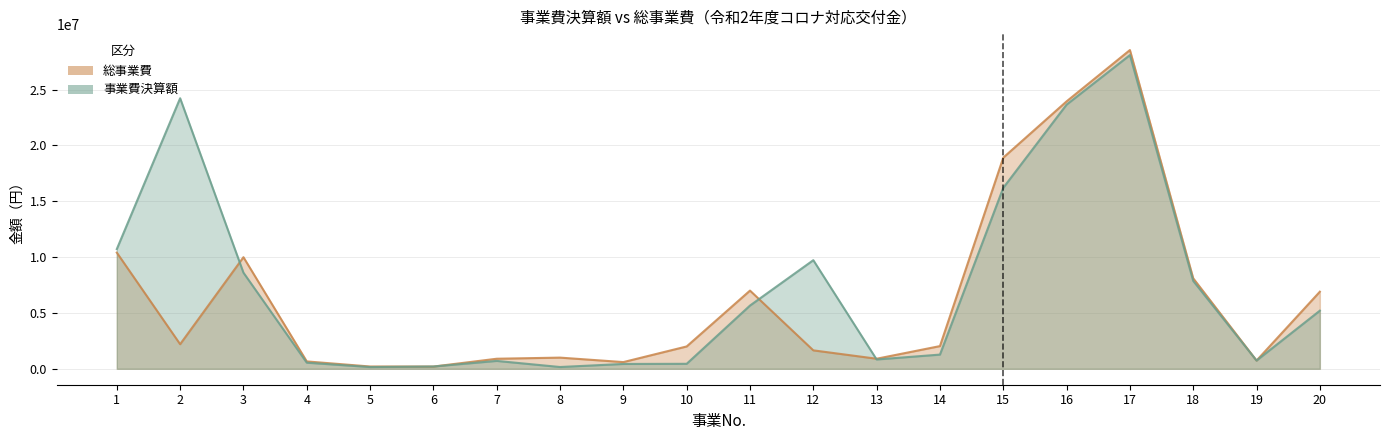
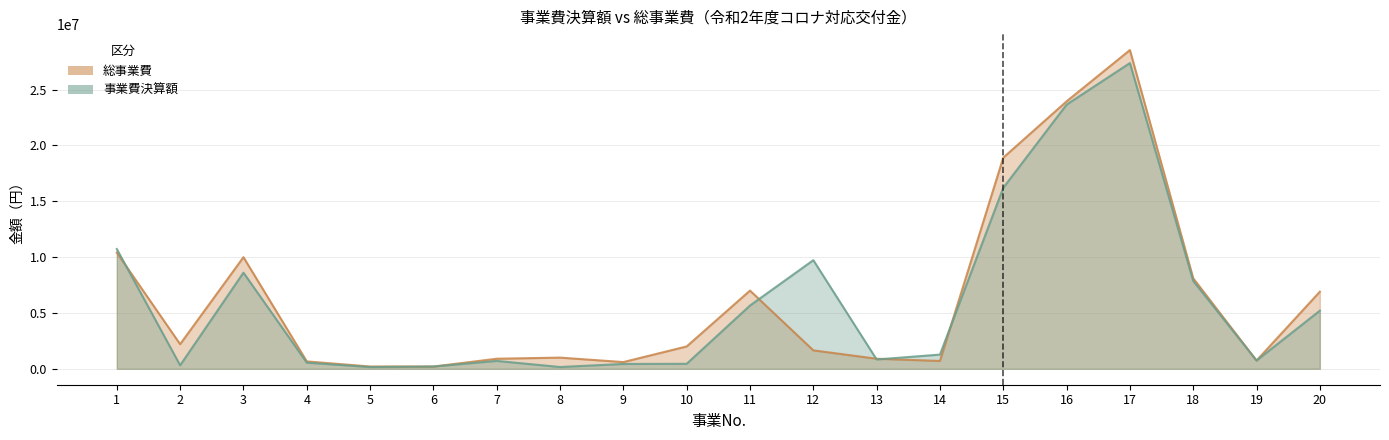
  {
    "総事業費": {
      "1": 10400000,
      "2": 2200000,
      "3": 10000000,
      "8": 1000000,
      "10": 2000000,
      "11": 7000000,
      "12": 1700000,
-     "14": 2000000,
+     "14": 700000,
      "15": 18900000,
      "16": 23900000,
      "17": 28500000,
      "18": 8100000,
      "20": 6900000
    },
    "事業費決算額": {
      "1": 10700000,
-     "2": 24200000,
+     "2": 300000,
      "3": 8600000,
      "8": 200000,
      "10": 400000,
      "11": 5700000,
      "12": 9700000,
      "14": 1300000,
      "15": 16200000,
      "16": 23600000,
-     "17": 28100000,
+     "17": 27400000,
      "18": 7900000,
      "20": 5200000
    }
  }
